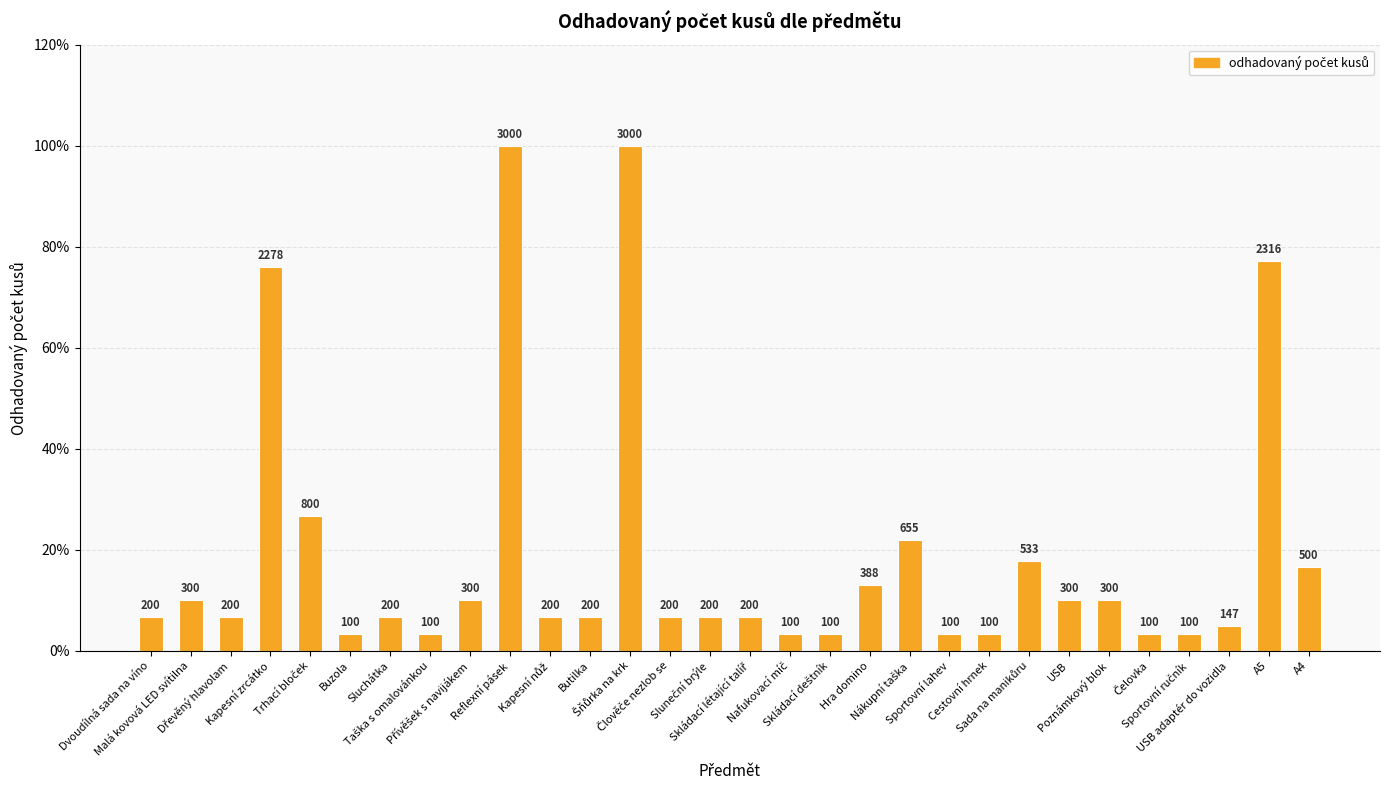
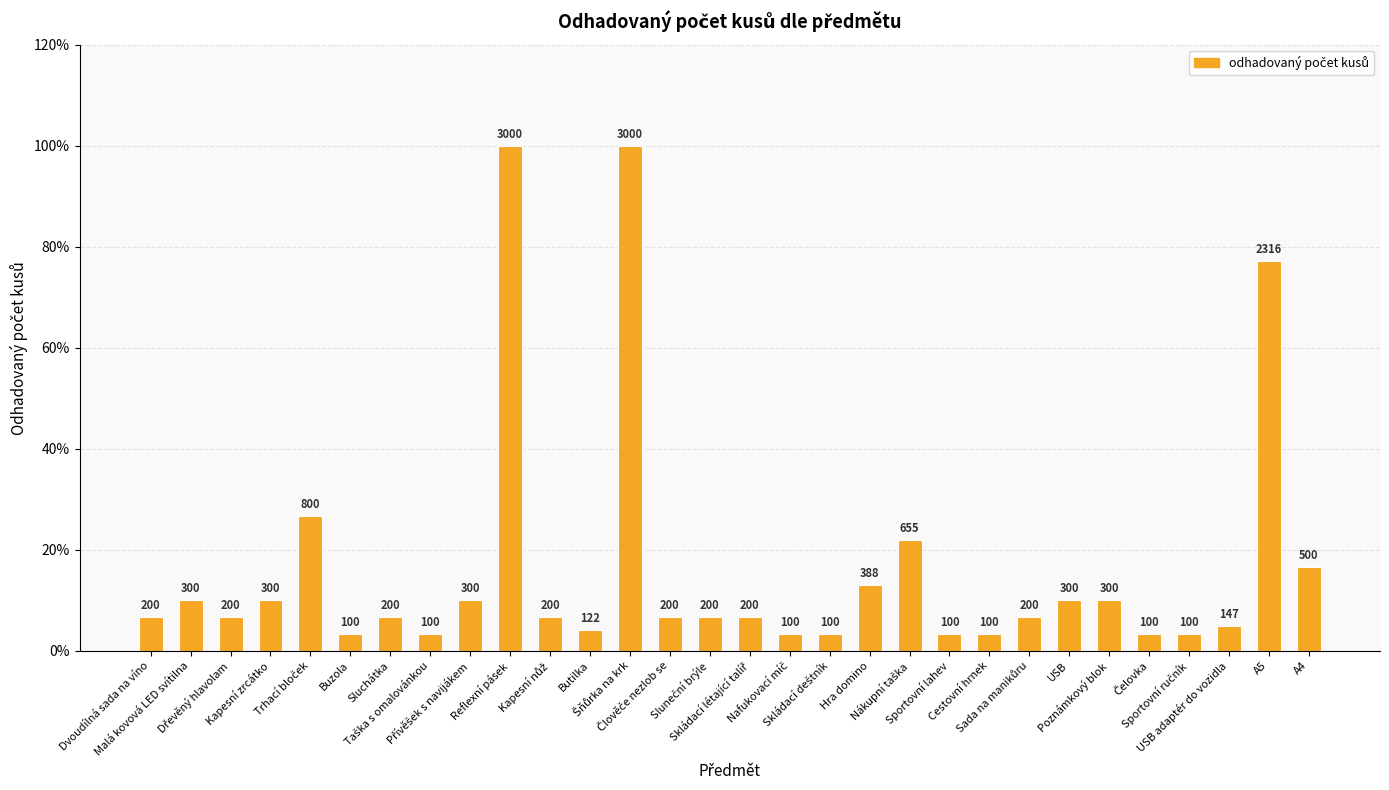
  {
-   "Kapesní zrcátko": 2278,
-   "Butilka": 200,
-   "Sada na manikůru": 533
+   "Kapesní zrcátko": 300,
+   "Butilka": 122,
+   "Sada na manikůru": 200
  }
